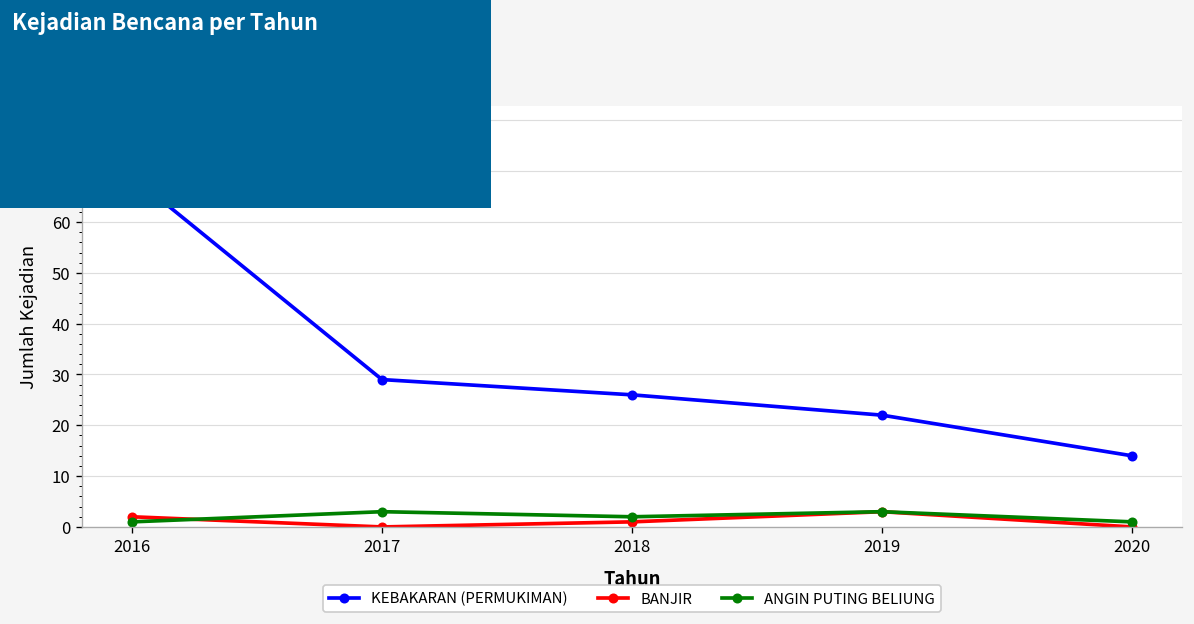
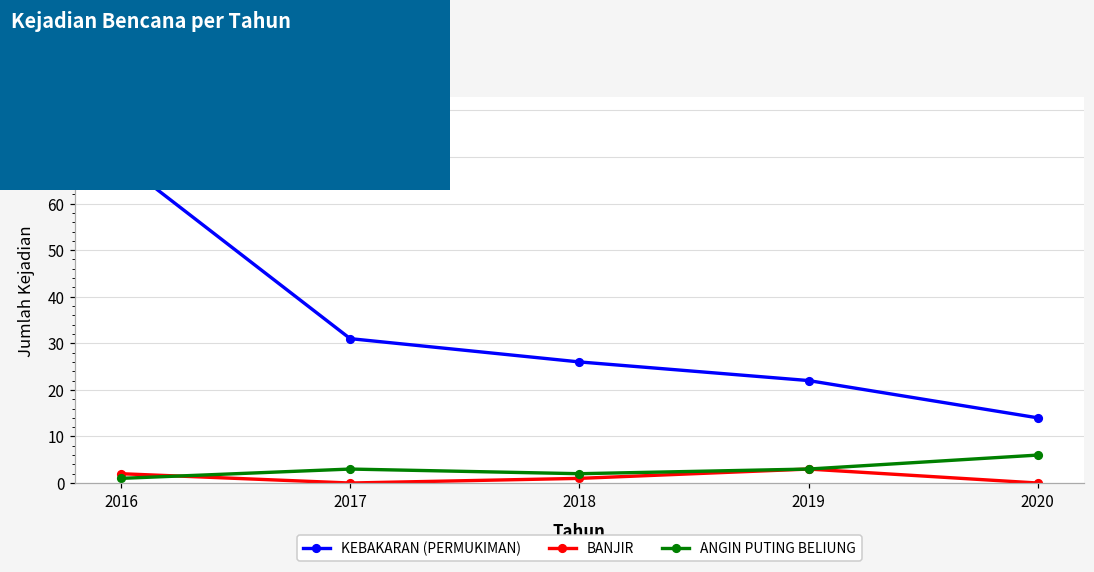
  {
    "KEBAKARAN (PERMUKIMAN)": {
      "2016": 69,
-     "2017": 29,
+     "2017": 31,
      "2018": 26,
      "2019": 22,
      "2020": 14
    },
    "BANJIR": {
      "2016": 2,
      "2017": 0,
      "2018": 1,
      "2020": 0
    },
    "ANGIN PUTING BELIUNG": {
      "2016": 1,
      "2017": 3,
      "2018": 2,
-     "2020": 1
+     "2020": 6
    }
  }
